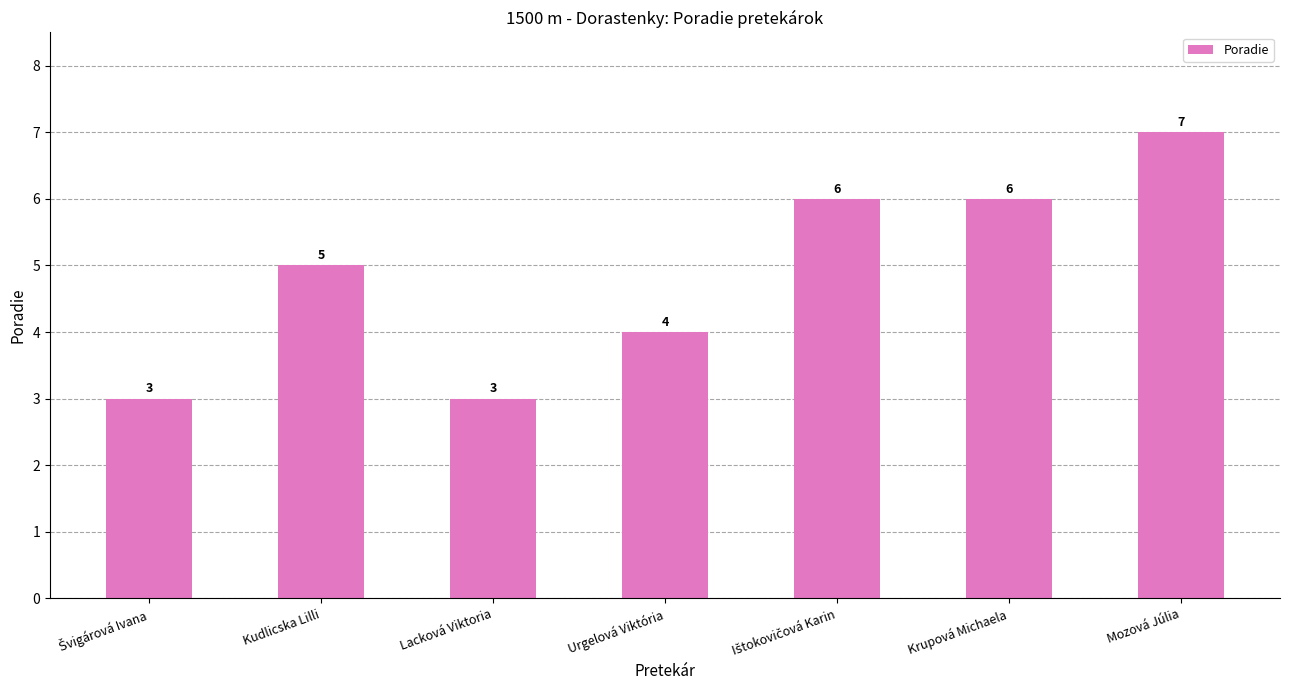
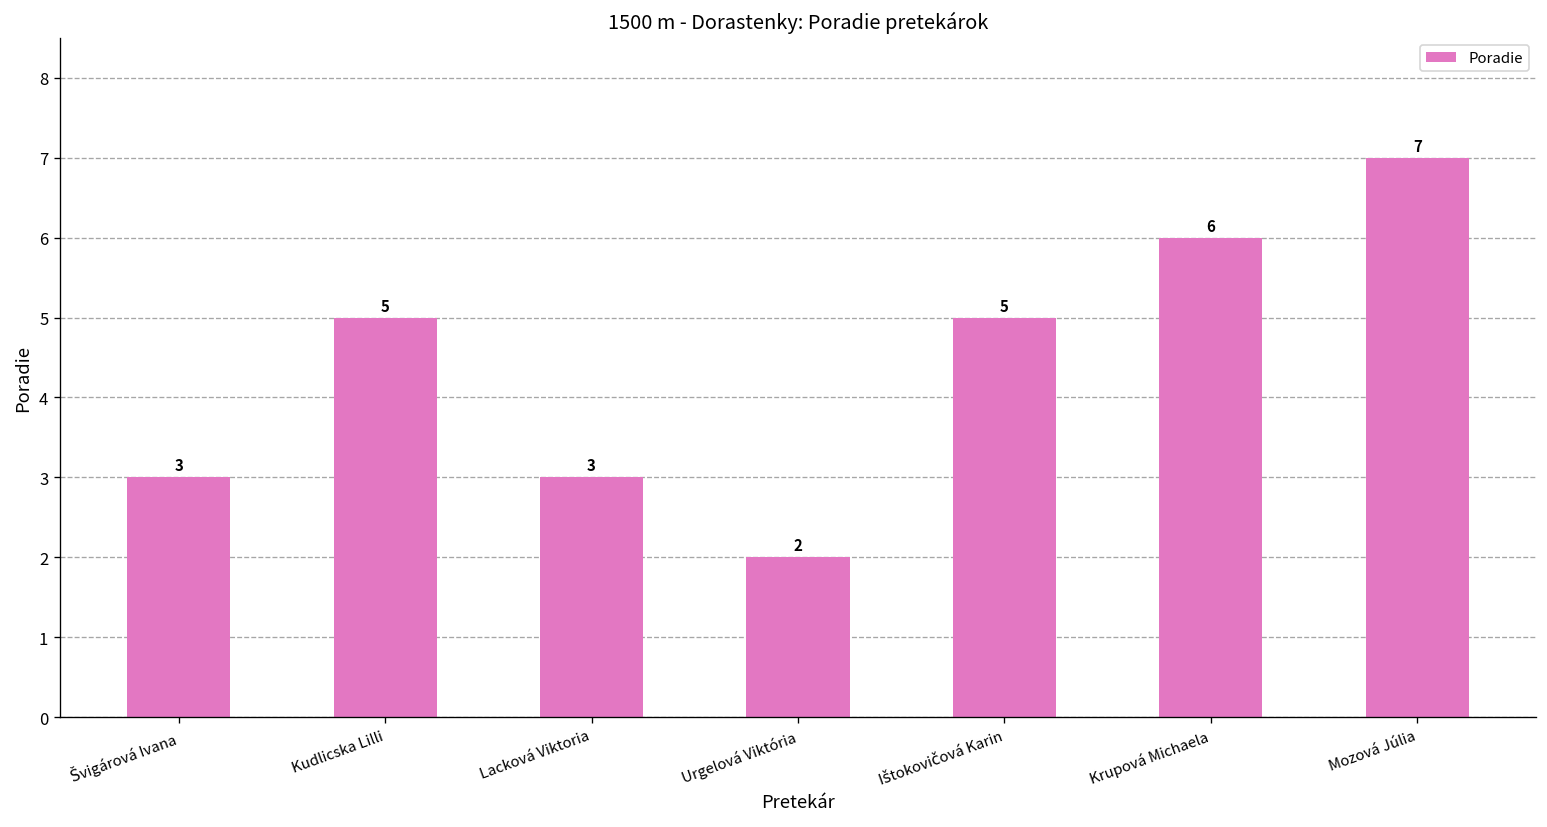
  {
    "Švigárová Ivana": 3,
    "Kudlicska Lilli": 5,
    "Lacková Viktoria": 3,
-   "Urgelová Viktória": 4,
-   "Ištokovičová Karin": 6,
+   "Urgelová Viktória": 2,
+   "Ištokovičová Karin": 5,
    "Krupová Michaela": 6,
    "Mozová Júlia": 7
  }
